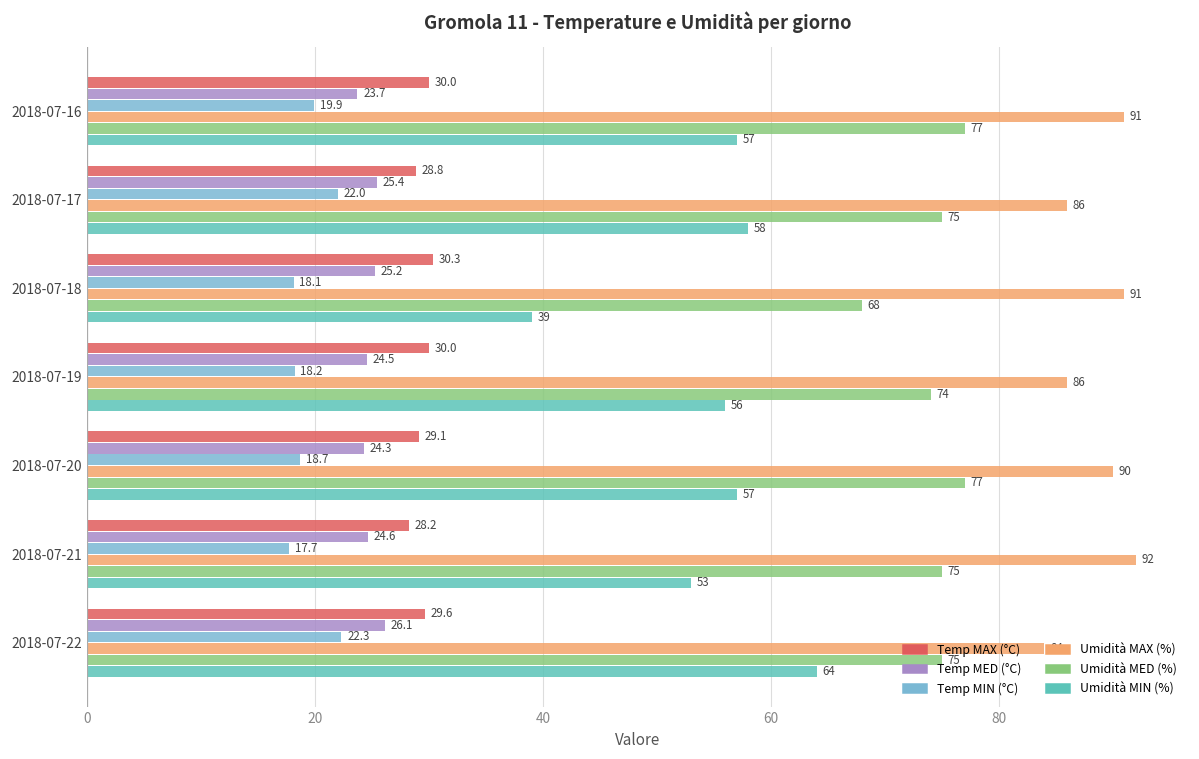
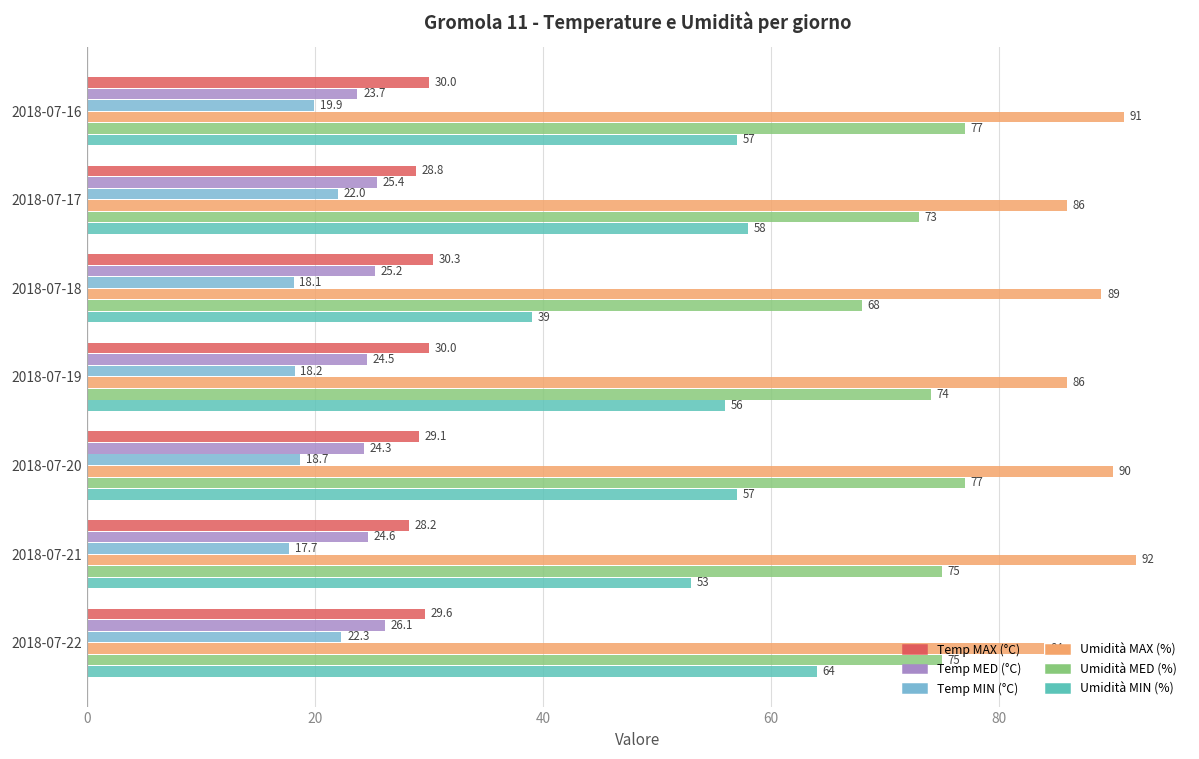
  {
    "Temp MAX (°C)": {
      "2018-07-16": 30.0,
      "2018-07-17": 28.8,
      "2018-07-18": 30.3,
      "2018-07-19": 30.0,
      "2018-07-20": 29.1,
      "2018-07-21": 28.2,
      "2018-07-22": 29.6
    },
    "Temp MED (°C)": {
      "2018-07-16": 23.7,
      "2018-07-17": 25.4,
      "2018-07-18": 25.2,
      "2018-07-19": 24.5,
      "2018-07-20": 24.3,
      "2018-07-21": 24.6,
      "2018-07-22": 26.1
    },
    "Umidità MAX (%)": {
      "2018-07-16": 91,
      "2018-07-17": 86,
-     "2018-07-18": 91,
+     "2018-07-18": 89,
      "2018-07-19": 86,
      "2018-07-20": 90,
      "2018-07-21": 92,
      "2018-07-22": 84
    },
    "Umidità MED (%)": {
      "2018-07-16": 77,
-     "2018-07-17": 75,
+     "2018-07-17": 73,
      "2018-07-18": 68,
      "2018-07-19": 74,
      "2018-07-20": 77,
      "2018-07-21": 75,
      "2018-07-22": 75
    }
  }
